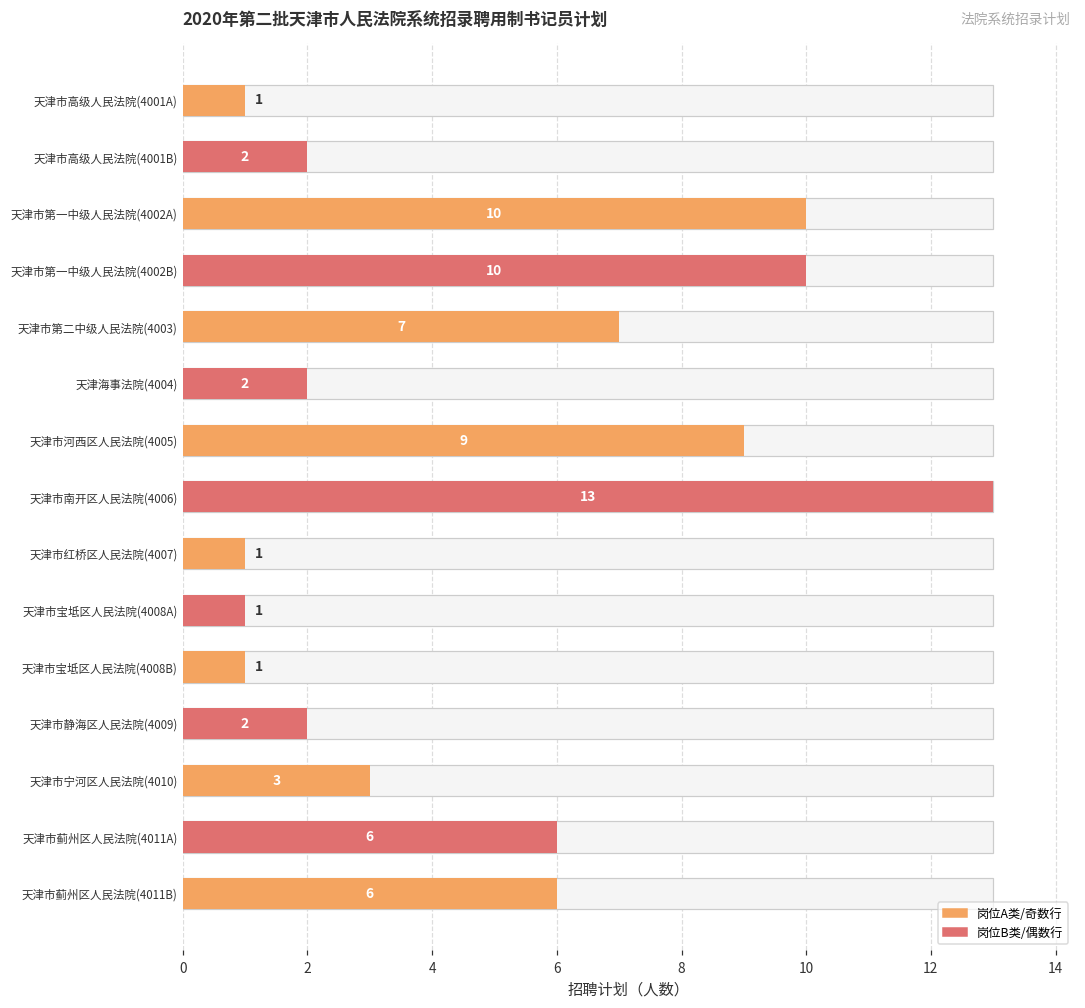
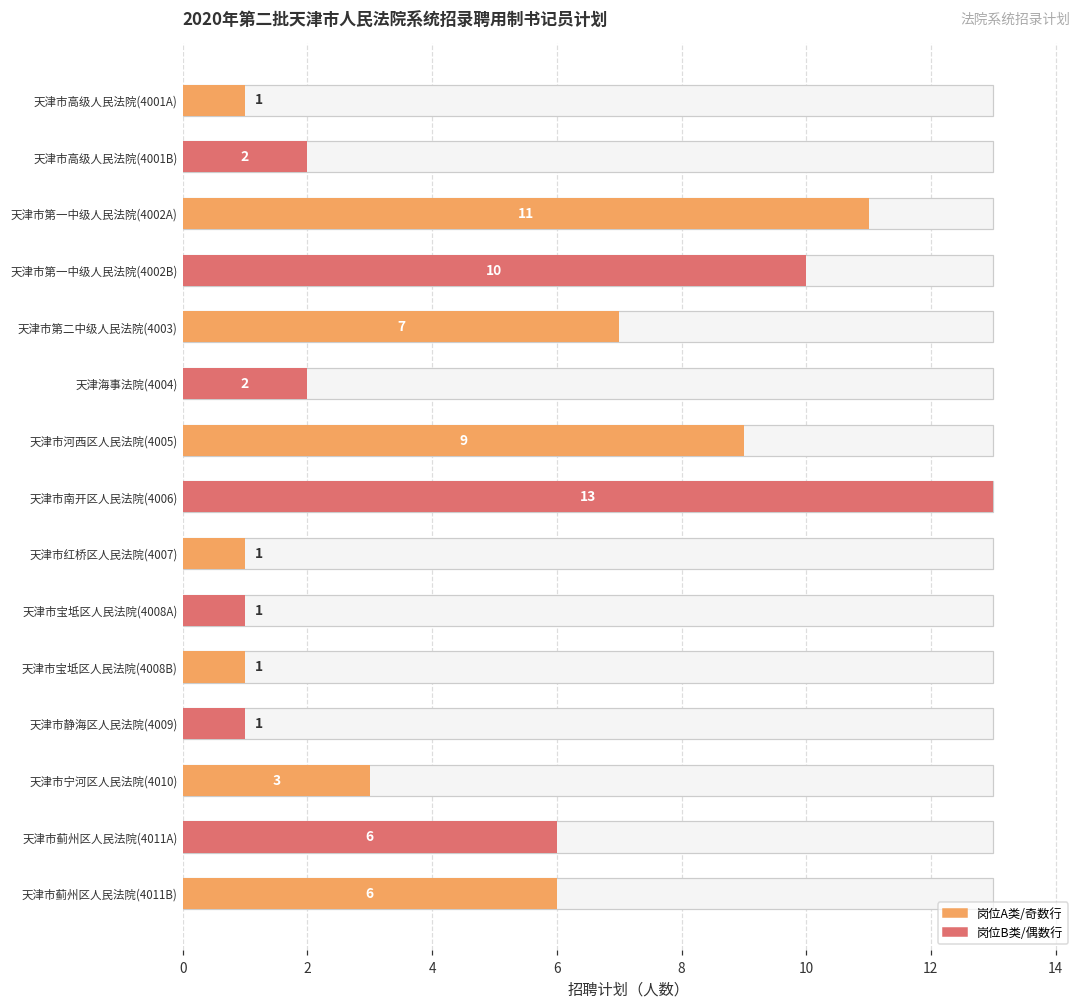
  {
    "天津市高级人民法院(4001A)": 1,
    "天津市高级人民法院(4001B)": 2,
-   "天津市第一中级人民法院(4002A)": 10,
+   "天津市第一中级人民法院(4002A)": 11,
    "天津市第一中级人民法院(4002B)": 10,
    "天津市第二中级人民法院(4003)": 7,
    "天津海事法院(4004)": 2,
    "天津市河西区人民法院(4005)": 9,
    "天津市南开区人民法院(4006)": 13,
    "天津市红桥区人民法院(4007)": 1,
    "天津市宝坻区人民法院(4008A)": 1,
    "天津市宝坻区人民法院(4008B)": 1,
-   "天津市静海区人民法院(4009)": 2,
+   "天津市静海区人民法院(4009)": 1,
    "天津市宁河区人民法院(4010)": 3,
    "天津市蓟州区人民法院(4011A)": 6,
    "天津市蓟州区人民法院(4011B)": 6
  }
